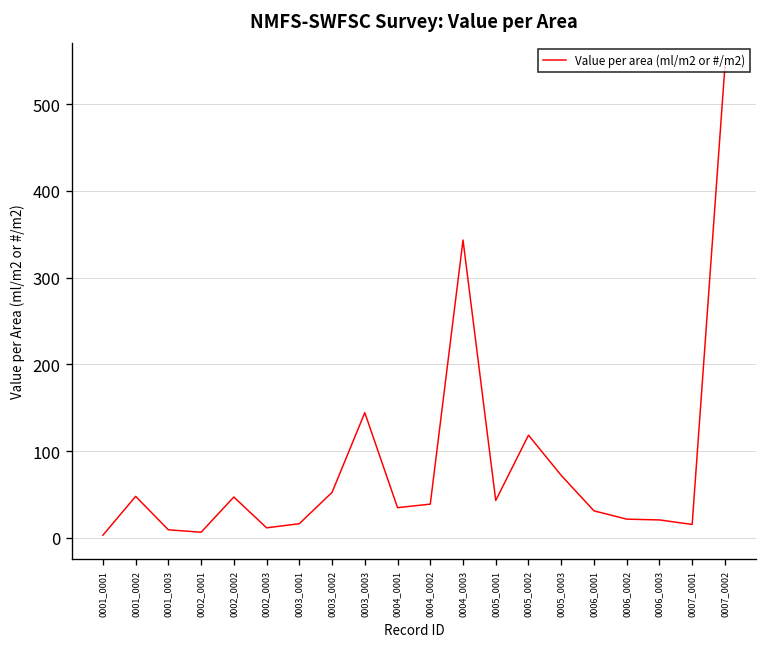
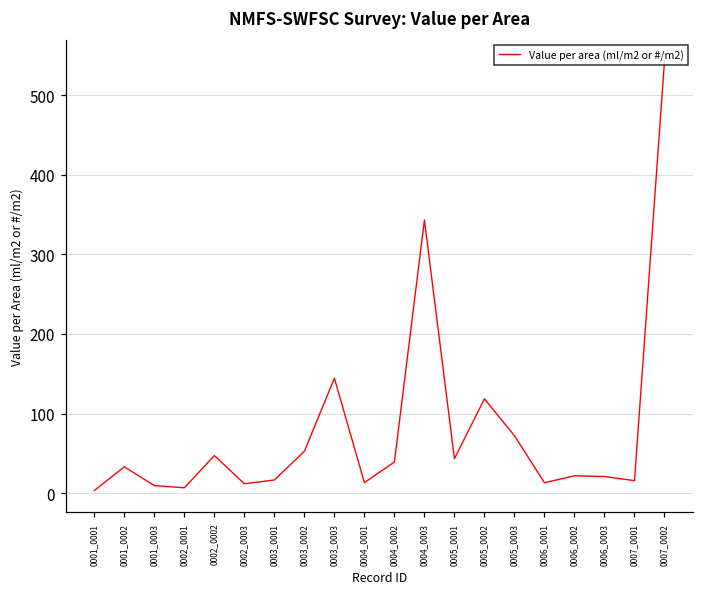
  {
    "0001_0001": 0,
-   "0001_0002": 50,
+   "0001_0002": 30,
    "0001_0003": 10,
    "0002_0001": 10,
    "0002_0002": 50,
    "0002_0003": 10,
    "0003_0001": 20,
    "0003_0002": 50,
    "0003_0003": 140,
-   "0004_0001": 30,
+   "0004_0001": 10,
    "0004_0002": 40,
    "0004_0003": 340,
    "0005_0001": 40,
    "0005_0002": 120,
    "0005_0003": 70,
-   "0006_0001": 30,
+   "0006_0001": 10,
    "0006_0002": 20,
    "0006_0003": 20,
    "0007_0001": 20
  }
